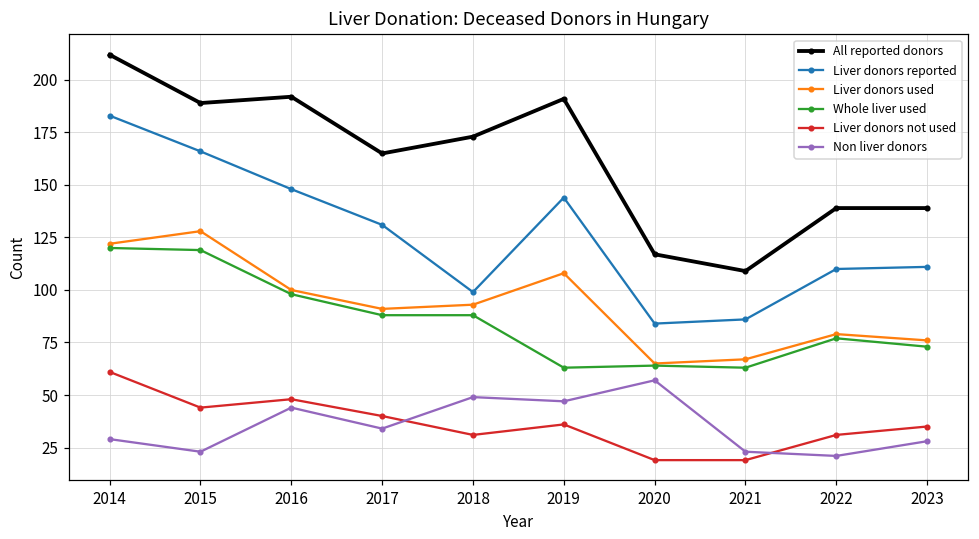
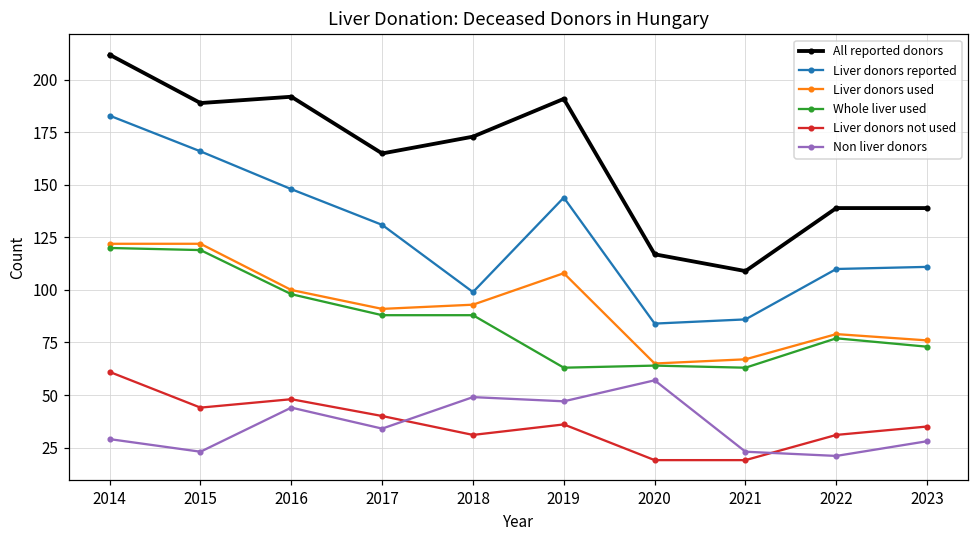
  {
    "All reported donors": {
      "2014": 212,
      "2015": 189,
      "2016": 192,
      "2017": 165,
      "2018": 173,
      "2019": 191,
      "2020": 117,
      "2021": 109,
      "2022": 139,
      "2023": 139
    },
    "Liver donors reported": {
      "2014": 183,
      "2015": 166,
      "2016": 148,
      "2017": 131,
      "2018": 99,
      "2019": 144,
      "2020": 84,
      "2021": 86,
      "2022": 110,
      "2023": 111
    },
    "Liver donors used": {
      "2014": 122,
-     "2015": 128,
+     "2015": 122,
      "2016": 100,
      "2017": 91,
      "2018": 93,
      "2019": 108,
      "2021": 67,
      "2022": 79,
      "2023": 76
    },
    "Whole liver used": {
      "2014": 120,
      "2015": 119,
      "2016": 98,
      "2017": 88,
      "2018": 88,
      "2019": 63,
      "2021": 63,
      "2022": 77,
      "2023": 73
    },
    "Liver donors not used": {
      "2014": 61,
      "2015": 44,
      "2016": 48,
      "2017": 40,
      "2018": 31,
      "2019": 36,
      "2020": 19,
      "2021": 19,
      "2022": 31,
      "2023": 35
    },
    "Non liver donors": {
      "2014": 29,
      "2015": 23,
      "2016": 44,
      "2017": 34,
      "2018": 49,
      "2019": 47,
      "2020": 57,
      "2021": 23,
      "2022": 21,
      "2023": 28
    }
  }
